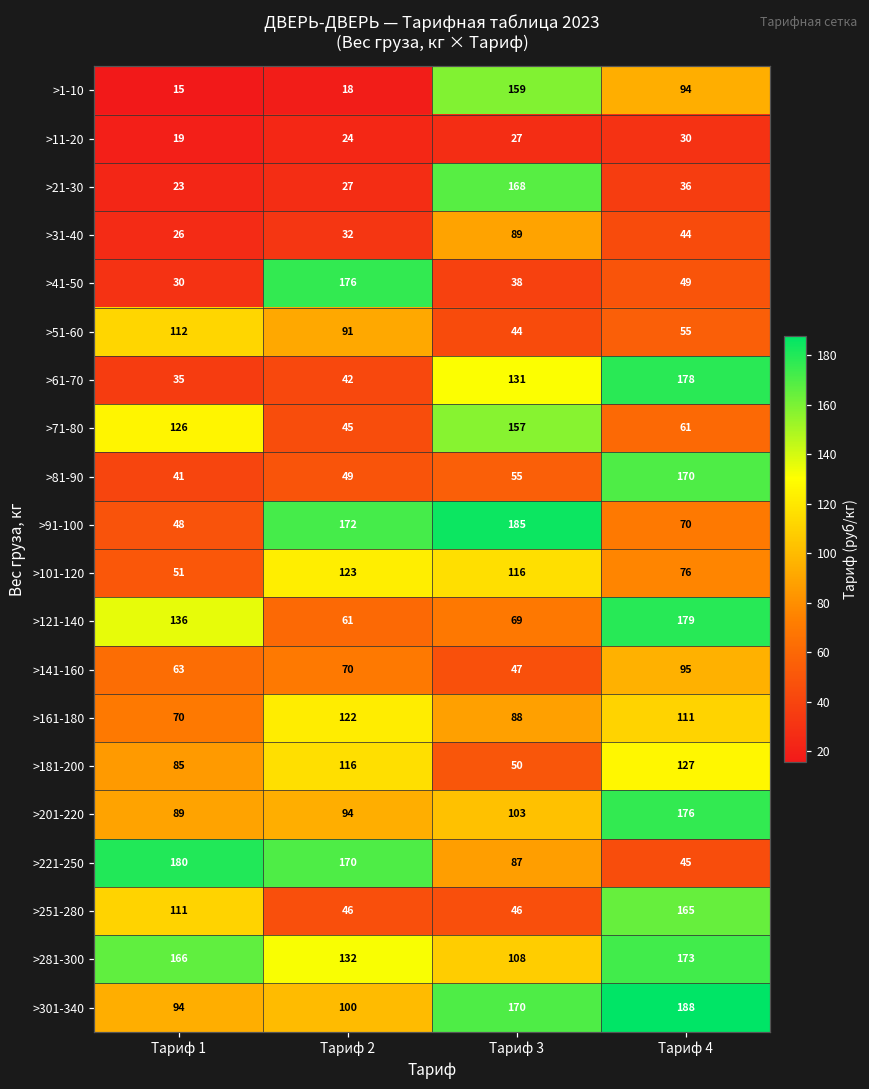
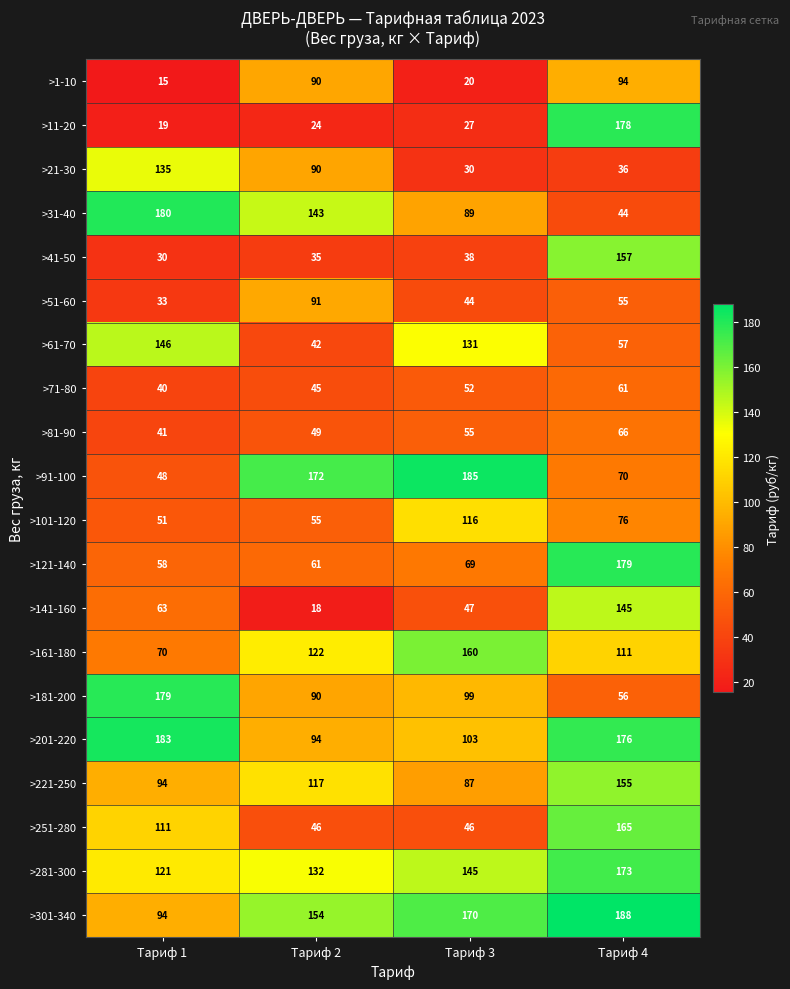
  {
    ">1-10": {
      "Тариф 1": 15,
-     "Тариф 2": 18,
-     "Тариф 3": 159,
+     "Тариф 2": 90,
+     "Тариф 3": 20,
      "Тариф 4": 94
    },
    ">11-20": {
      "Тариф 1": 19,
      "Тариф 2": 24,
      "Тариф 3": 27,
-     "Тариф 4": 30
+     "Тариф 4": 178
    },
    ">21-30": {
-     "Тариф 1": 23,
-     "Тариф 2": 27,
-     "Тариф 3": 168,
+     "Тариф 1": 135,
+     "Тариф 2": 90,
+     "Тариф 3": 30,
      "Тариф 4": 36
    },
    ">31-40": {
-     "Тариф 1": 26,
-     "Тариф 2": 32,
+     "Тариф 1": 180,
+     "Тариф 2": 143,
      "Тариф 3": 89,
      "Тариф 4": 44
    },
    ">41-50": {
      "Тариф 1": 30,
-     "Тариф 2": 176,
+     "Тариф 2": 35,
      "Тариф 3": 38,
-     "Тариф 4": 49
+     "Тариф 4": 157
    },
    ">51-60": {
-     "Тариф 1": 112,
+     "Тариф 1": 33,
      "Тариф 2": 91,
      "Тариф 3": 44,
      "Тариф 4": 55
    },
    ">61-70": {
-     "Тариф 1": 35,
+     "Тариф 1": 146,
      "Тариф 2": 42,
      "Тариф 3": 131,
-     "Тариф 4": 178
+     "Тариф 4": 57
    },
    ">71-80": {
-     "Тариф 1": 126,
+     "Тариф 1": 40,
      "Тариф 2": 45,
-     "Тариф 3": 157,
+     "Тариф 3": 52,
      "Тариф 4": 61
    },
    ">81-90": {
      "Тариф 1": 41,
      "Тариф 2": 49,
      "Тариф 3": 55,
-     "Тариф 4": 170
+     "Тариф 4": 66
    },
    ">91-100": {
      "Тариф 1": 48,
      "Тариф 2": 172,
      "Тариф 3": 185,
      "Тариф 4": 70
    },
    ">101-120": {
      "Тариф 1": 51,
-     "Тариф 2": 123,
+     "Тариф 2": 55,
      "Тариф 3": 116,
      "Тариф 4": 76
    },
    ">121-140": {
-     "Тариф 1": 136,
+     "Тариф 1": 58,
      "Тариф 2": 61,
      "Тариф 3": 69,
      "Тариф 4": 179
    },
    ">141-160": {
      "Тариф 1": 63,
-     "Тариф 2": 70,
+     "Тариф 2": 18,
      "Тариф 3": 47,
-     "Тариф 4": 95
+     "Тариф 4": 145
    },
    ">161-180": {
      "Тариф 1": 70,
      "Тариф 2": 122,
-     "Тариф 3": 88,
+     "Тариф 3": 160,
      "Тариф 4": 111
    },
    ">181-200": {
-     "Тариф 1": 85,
-     "Тариф 2": 116,
-     "Тариф 3": 50,
-     "Тариф 4": 127
+     "Тариф 1": 179,
+     "Тариф 2": 90,
+     "Тариф 3": 99,
+     "Тариф 4": 56
    },
    ">201-220": {
-     "Тариф 1": 89,
+     "Тариф 1": 183,
      "Тариф 2": 94,
      "Тариф 3": 103,
      "Тариф 4": 176
    },
    ">221-250": {
-     "Тариф 1": 180,
-     "Тариф 2": 170,
+     "Тариф 1": 94,
+     "Тариф 2": 117,
      "Тариф 3": 87,
-     "Тариф 4": 45
+     "Тариф 4": 155
    },
    ">251-280": {
      "Тариф 1": 111,
      "Тариф 2": 46,
      "Тариф 3": 46,
      "Тариф 4": 165
    },
    ">281-300": {
-     "Тариф 1": 166,
+     "Тариф 1": 121,
      "Тариф 2": 132,
-     "Тариф 3": 108,
+     "Тариф 3": 145,
      "Тариф 4": 173
    },
    ">301-340": {
      "Тариф 1": 94,
-     "Тариф 2": 100,
+     "Тариф 2": 154,
      "Тариф 3": 170,
      "Тариф 4": 188
    }
  }
